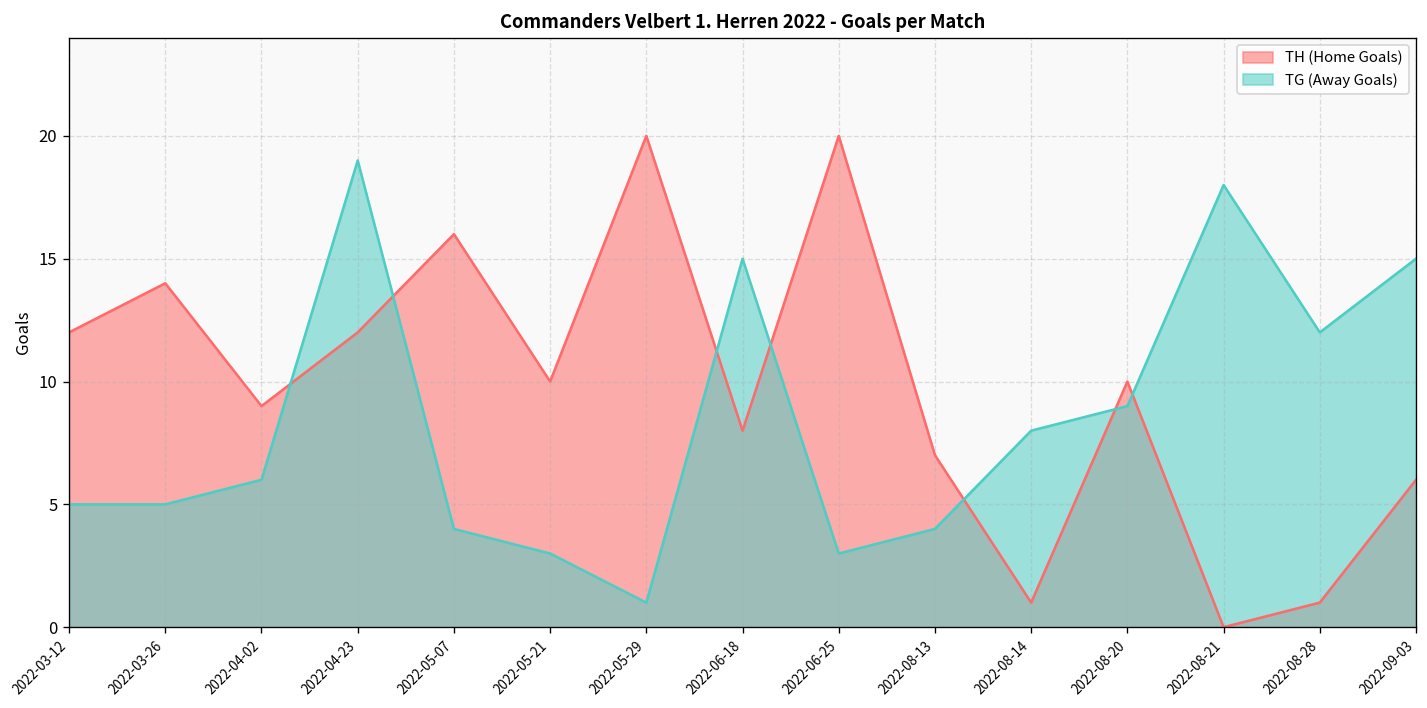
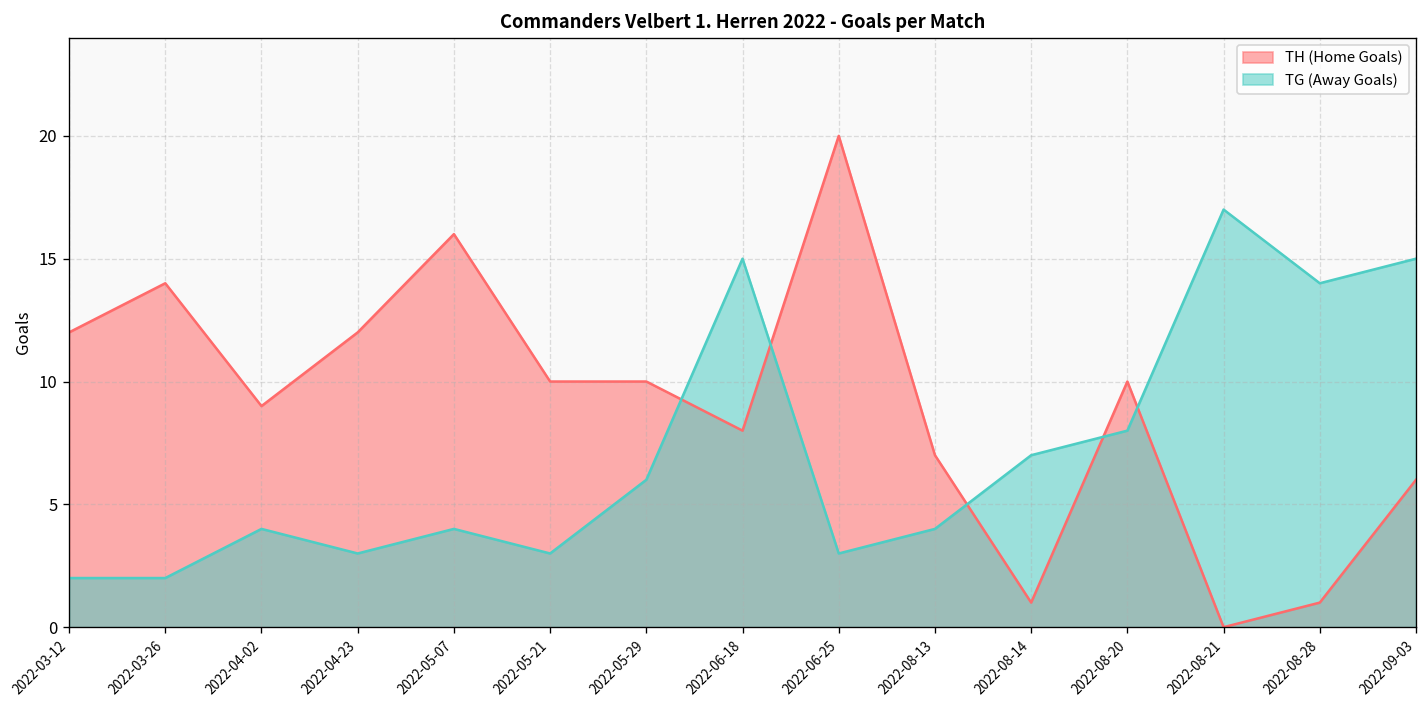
  {
    "TH (Home Goals)": {
      "2022-03-12": 12,
      "2022-03-26": 14,
      "2022-04-02": 9,
      "2022-04-23": 12,
      "2022-05-07": 16,
      "2022-05-21": 10,
-     "2022-05-29": 20,
+     "2022-05-29": 10,
      "2022-06-18": 8,
      "2022-06-25": 20,
      "2022-08-13": 7,
      "2022-08-14": 1,
      "2022-08-20": 10,
      "2022-08-21": 0,
      "2022-08-28": 1,
      "2022-09-03": 6
    },
    "TG (Away Goals)": {
-     "2022-03-12": 5,
-     "2022-03-26": 5,
-     "2022-04-02": 6,
-     "2022-04-23": 19,
+     "2022-03-12": 2,
+     "2022-03-26": 2,
+     "2022-04-02": 4,
+     "2022-04-23": 3,
      "2022-05-07": 4,
      "2022-05-21": 3,
-     "2022-05-29": 1,
+     "2022-05-29": 6,
      "2022-06-18": 15,
      "2022-06-25": 3,
      "2022-08-13": 4,
-     "2022-08-14": 8,
-     "2022-08-20": 9,
-     "2022-08-21": 18,
-     "2022-08-28": 12,
+     "2022-08-14": 7,
+     "2022-08-20": 8,
+     "2022-08-21": 17,
+     "2022-08-28": 14,
      "2022-09-03": 15
    }
  }
